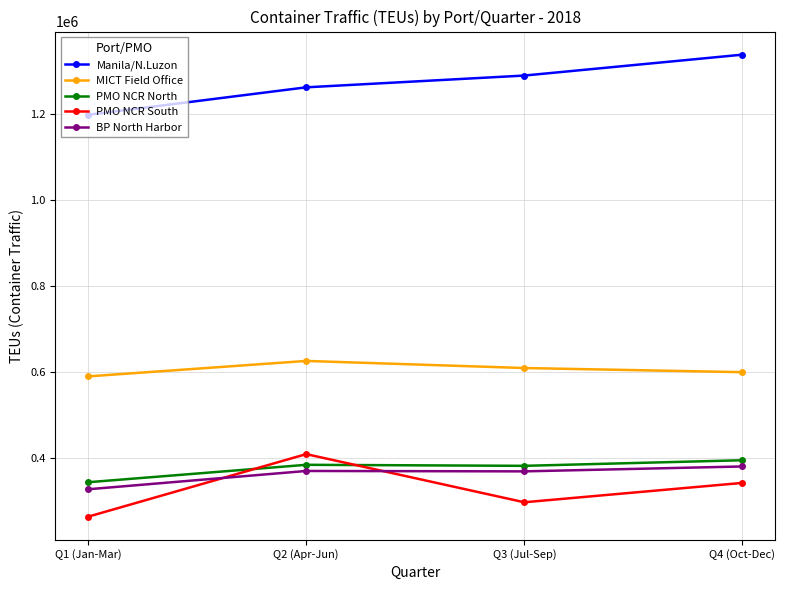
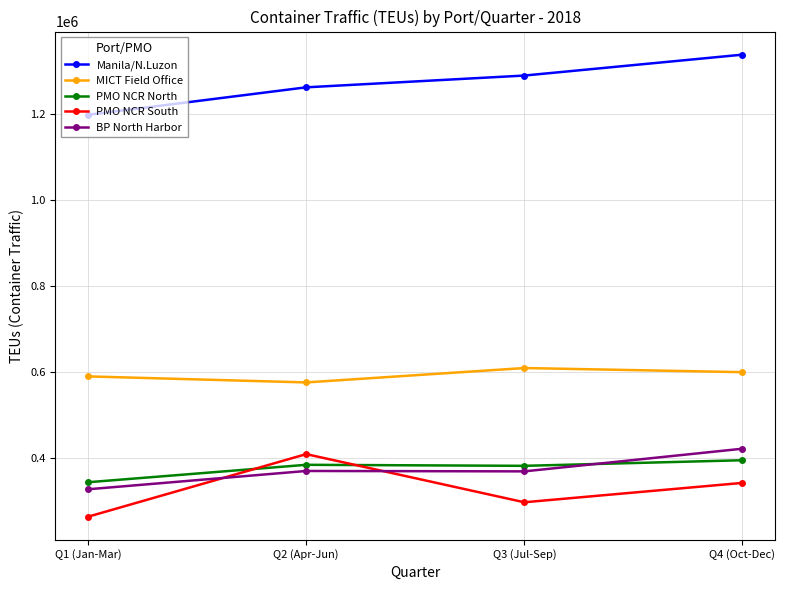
  {
    "Manila/N.Luzon": {
      "Q2 (Apr-Jun)": 1260000,
      "Q3 (Jul-Sep)": 1290000,
      "Q4 (Oct-Dec)": 1340000
    },
    "MICT Field Office": {
      "Q1 (Jan-Mar)": 590000,
-     "Q2 (Apr-Jun)": 630000,
+     "Q2 (Apr-Jun)": 580000,
      "Q3 (Jul-Sep)": 610000,
      "Q4 (Oct-Dec)": 600000
    },
    "PMO NCR North": {
      "Q1 (Jan-Mar)": 340000,
      "Q2 (Apr-Jun)": 380000,
      "Q3 (Jul-Sep)": 380000,
      "Q4 (Oct-Dec)": 390000
    },
    "PMO NCR South": {
      "Q1 (Jan-Mar)": 260000,
      "Q2 (Apr-Jun)": 410000,
      "Q3 (Jul-Sep)": 300000,
      "Q4 (Oct-Dec)": 340000
    },
    "BP North Harbor": {
      "Q1 (Jan-Mar)": 330000,
      "Q2 (Apr-Jun)": 370000,
      "Q3 (Jul-Sep)": 370000,
-     "Q4 (Oct-Dec)": 380000
+     "Q4 (Oct-Dec)": 420000
    }
  }
